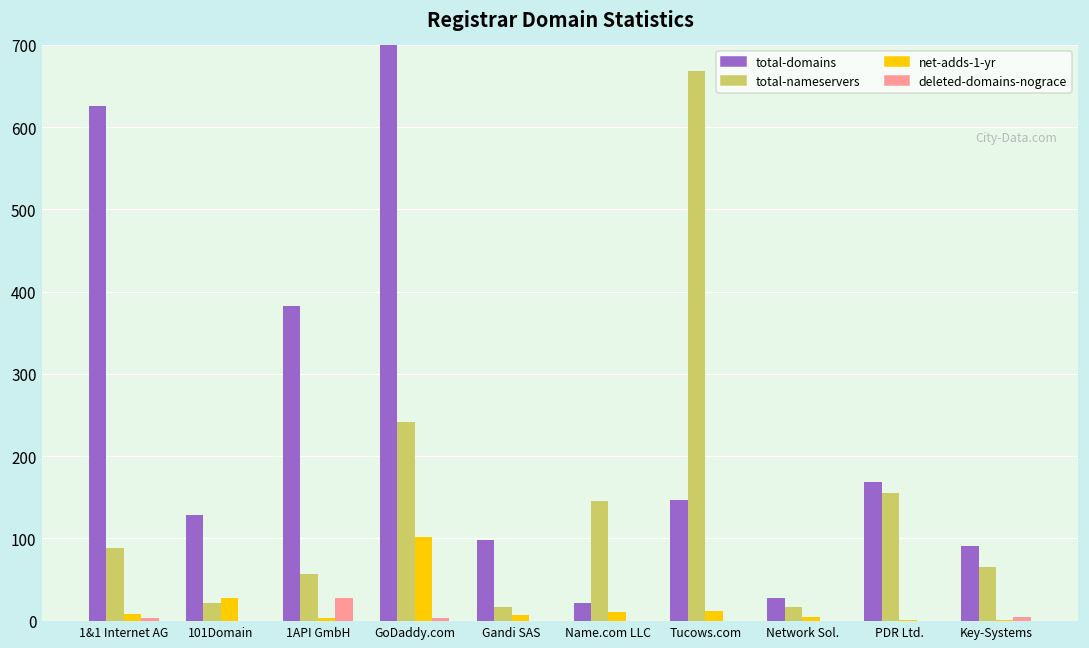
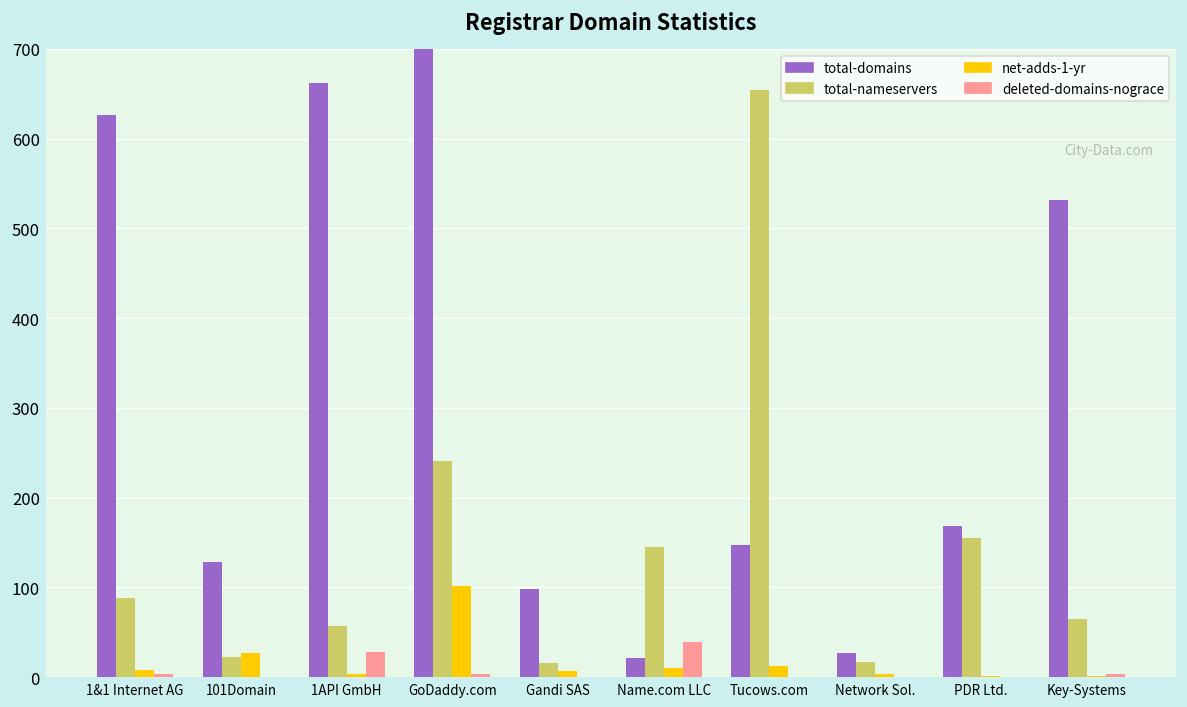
  {
    "total-domains": {
      "1&1 Internet AG": 630,
      "101Domain": 130,
-     "1API GmbH": 380,
+     "1API GmbH": 660,
      "Gandi SAS": 100,
      "Name.com LLC": 20,
      "Tucows.com": 150,
      "Network Sol.": 30,
      "PDR Ltd.": 170,
-     "Key-Systems": 90
+     "Key-Systems": 530
    },
    "total-nameservers": {
      "1&1 Internet AG": 90,
      "101Domain": 20,
      "1API GmbH": 60,
      "GoDaddy.com": 240,
      "Gandi SAS": 20,
      "Name.com LLC": 150,
-     "Tucows.com": 670,
+     "Tucows.com": 650,
      "Network Sol.": 20,
      "PDR Ltd.": 160,
      "Key-Systems": 70
    },
    "net-adds-1-yr": {
      "1&1 Internet AG": 10,
      "101Domain": 30,
      "GoDaddy.com": 100,
      "Gandi SAS": 10,
      "Name.com LLC": 10,
      "Tucows.com": 10,
      "Network Sol.": 0
    },
    "deleted-domains-nograce": {
      "101Domain": 0,
      "1API GmbH": 30,
      "Gandi SAS": 0,
-     "Name.com LLC": 0,
+     "Name.com LLC": 40,
      "Tucows.com": 0,
      "Network Sol.": 0,
      "PDR Ltd.": 0,
      "Key-Systems": 0
    }
  }
